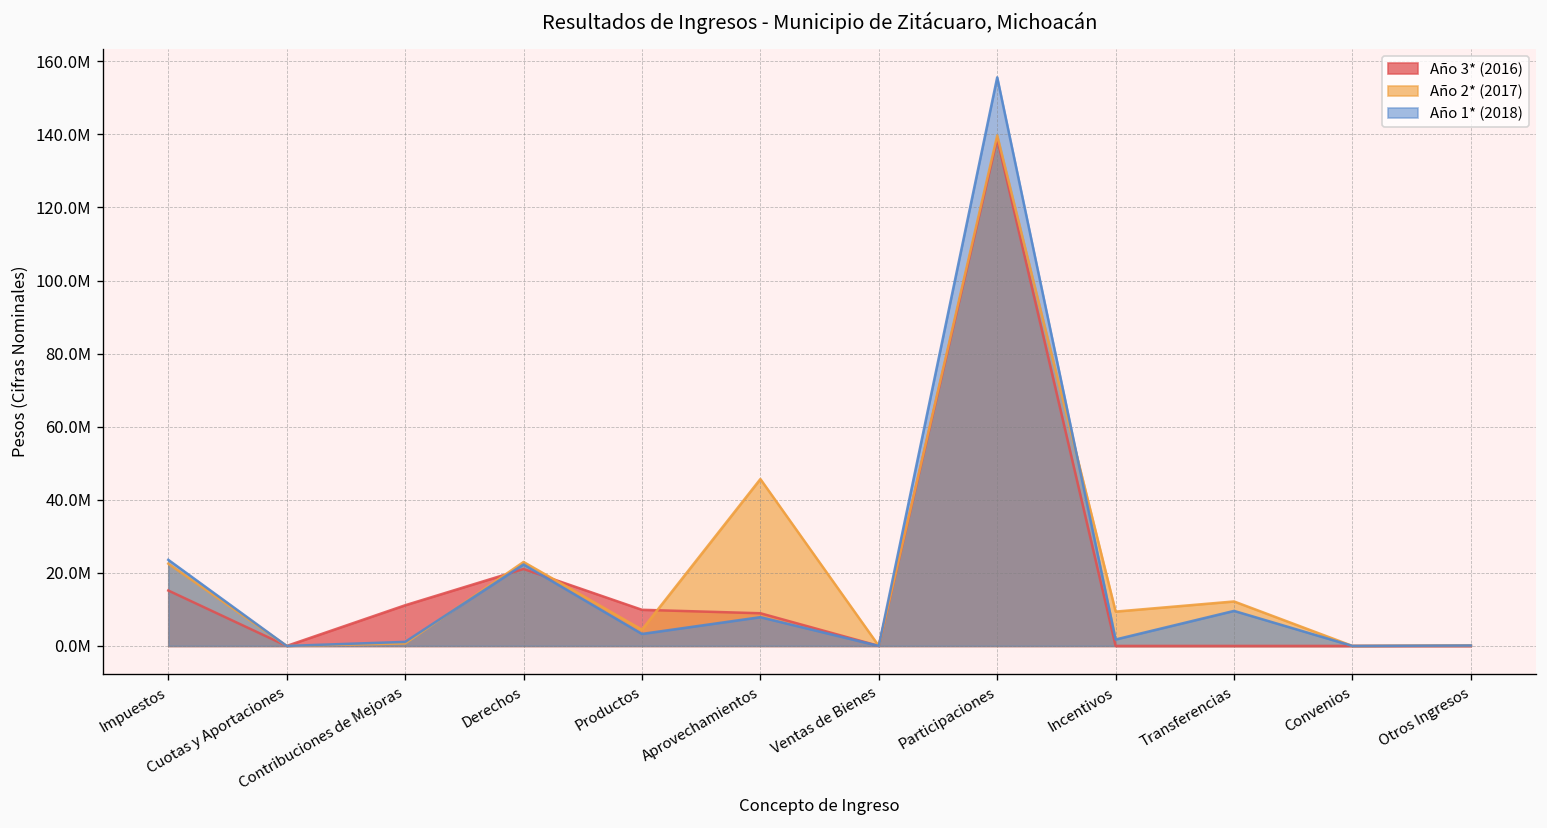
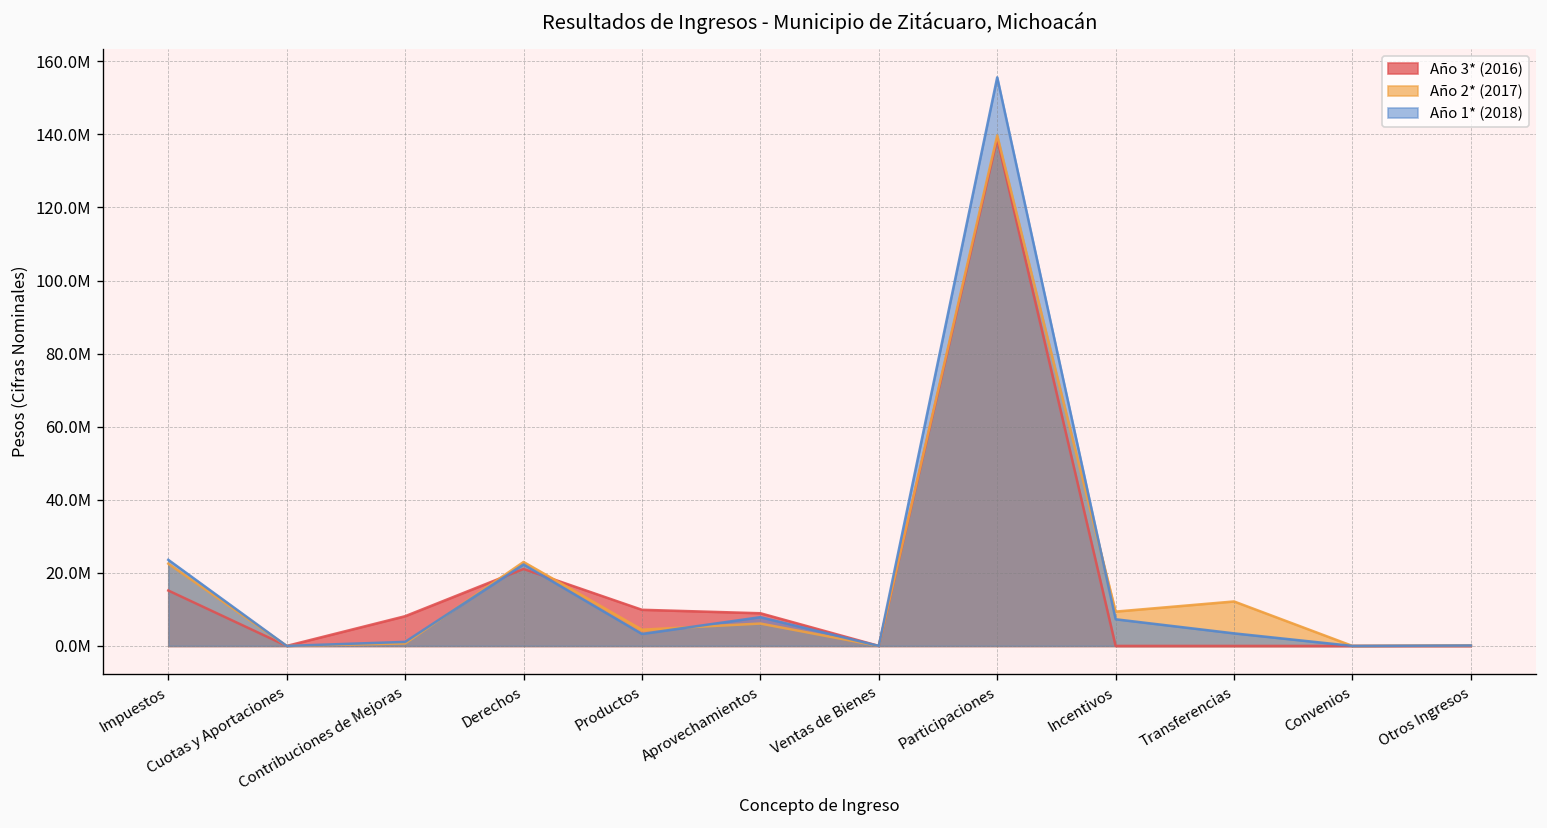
  {
    "Año 3* (2016)": {
      "Impuestos": 15000000,
-     "Contribuciones de Mejoras": 11000000,
+     "Contribuciones de Mejoras": 8000000,
      "Derechos": 21000000,
      "Productos": 10000000,
      "Aprovechamientos": 9000000,
      "Participaciones": 139000000,
      "Incentivos": 0,
      "Transferencias": 0
    },
    "Año 2* (2017)": {
      "Impuestos": 23000000,
      "Productos": 4000000,
-     "Aprovechamientos": 46000000,
+     "Aprovechamientos": 6000000,
      "Participaciones": 140000000,
      "Incentivos": 9000000,
      "Transferencias": 12000000
    },
    "Año 1* (2018)": {
      "Impuestos": 24000000,
      "Productos": 3000000,
      "Aprovechamientos": 8000000,
      "Participaciones": 156000000,
-     "Incentivos": 2000000,
-     "Transferencias": 10000000
+     "Incentivos": 7000000,
+     "Transferencias": 3000000
    }
  }
